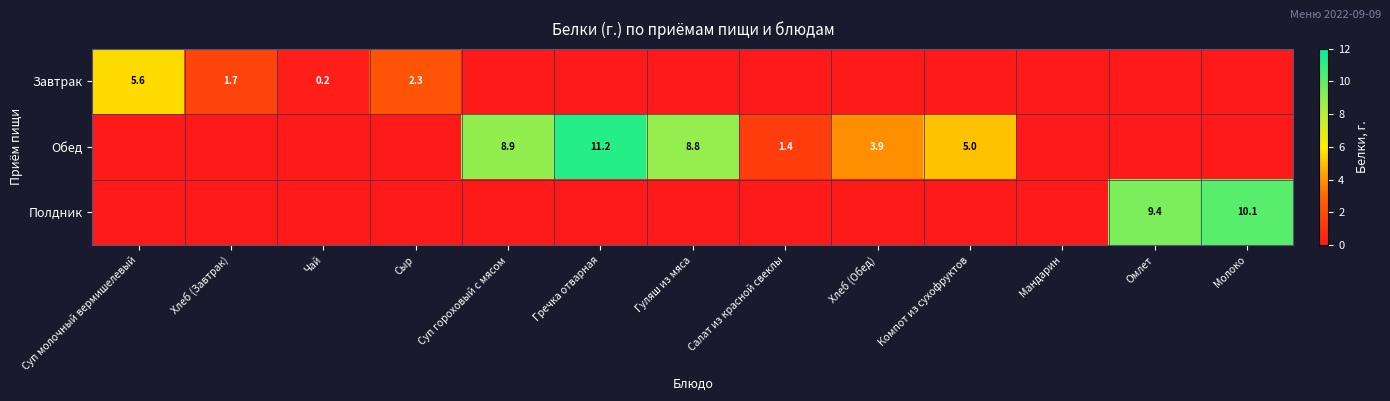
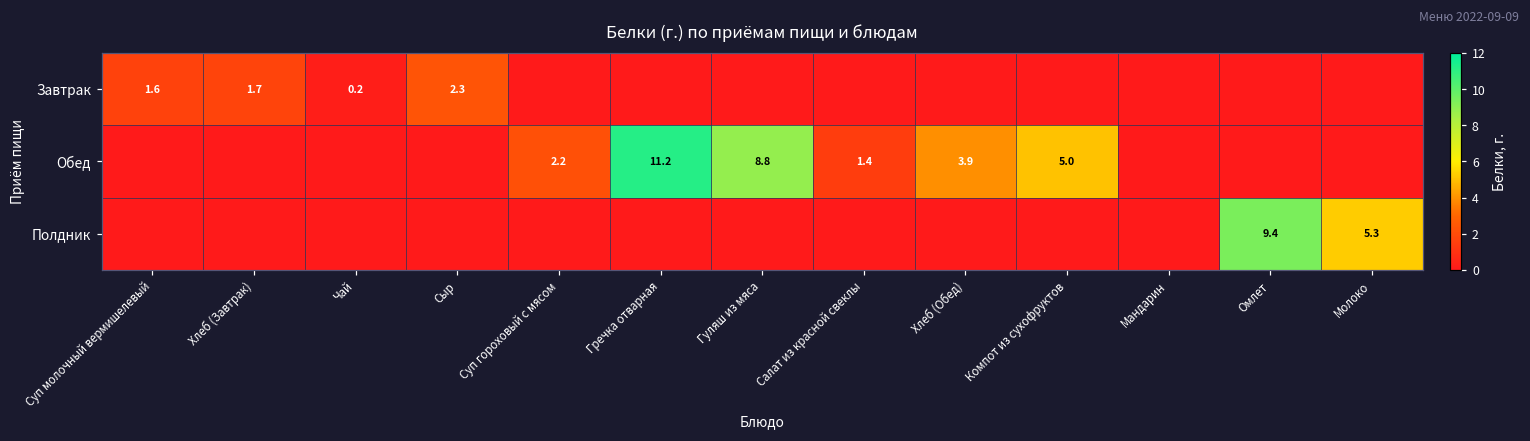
  {
    "Завтрак": {
-     "Суп молочный вермишелевый": 5.6,
+     "Суп молочный вермишелевый": 1.6,
      "Хлеб (Завтрак)": 1.7,
      "Чай": 0.2,
      "Сыр": 2.3
    },
    "Обед": {
-     "Суп гороховый с мясом": 8.9,
+     "Суп гороховый с мясом": 2.2,
      "Гречка отварная": 11.2,
      "Гуляш из мяса": 8.8,
      "Салат из красной свеклы": 1.4,
      "Хлеб (Обед)": 3.9,
      "Компот из сухофруктов": 5.0
    },
    "Полдник": {
      "Омлет": 9.4,
-     "Молоко": 10.1
+     "Молоко": 5.3
    }
  }
